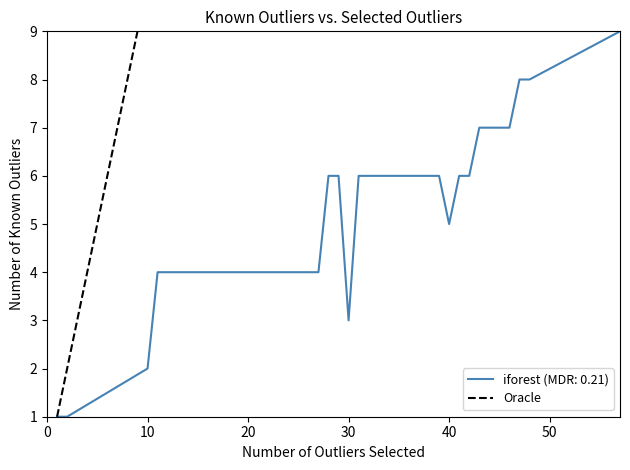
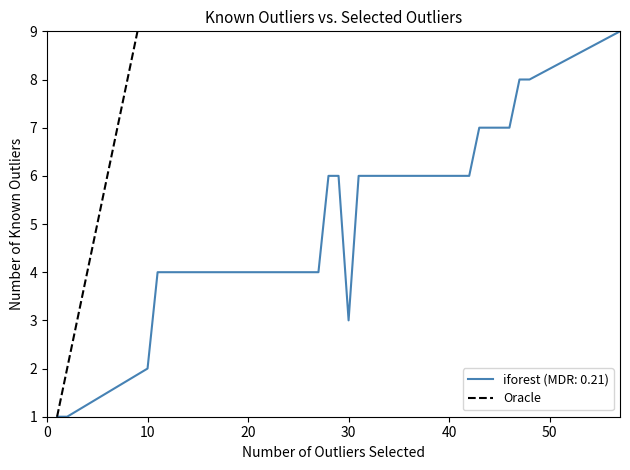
  {
    "iforest (MDR: 0.21)": {
      "10": 2,
      "20": 4,
      "30": 3,
-     "40": 5
+     "40": 6
    }
  }
